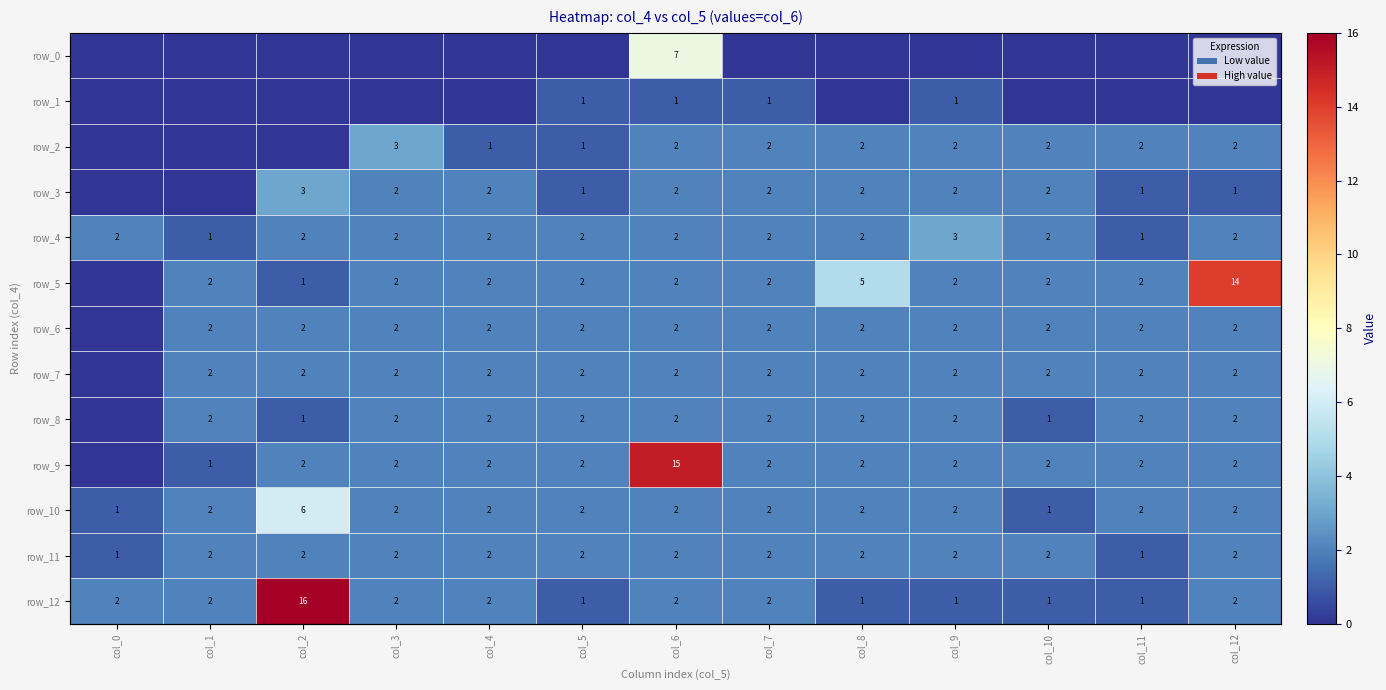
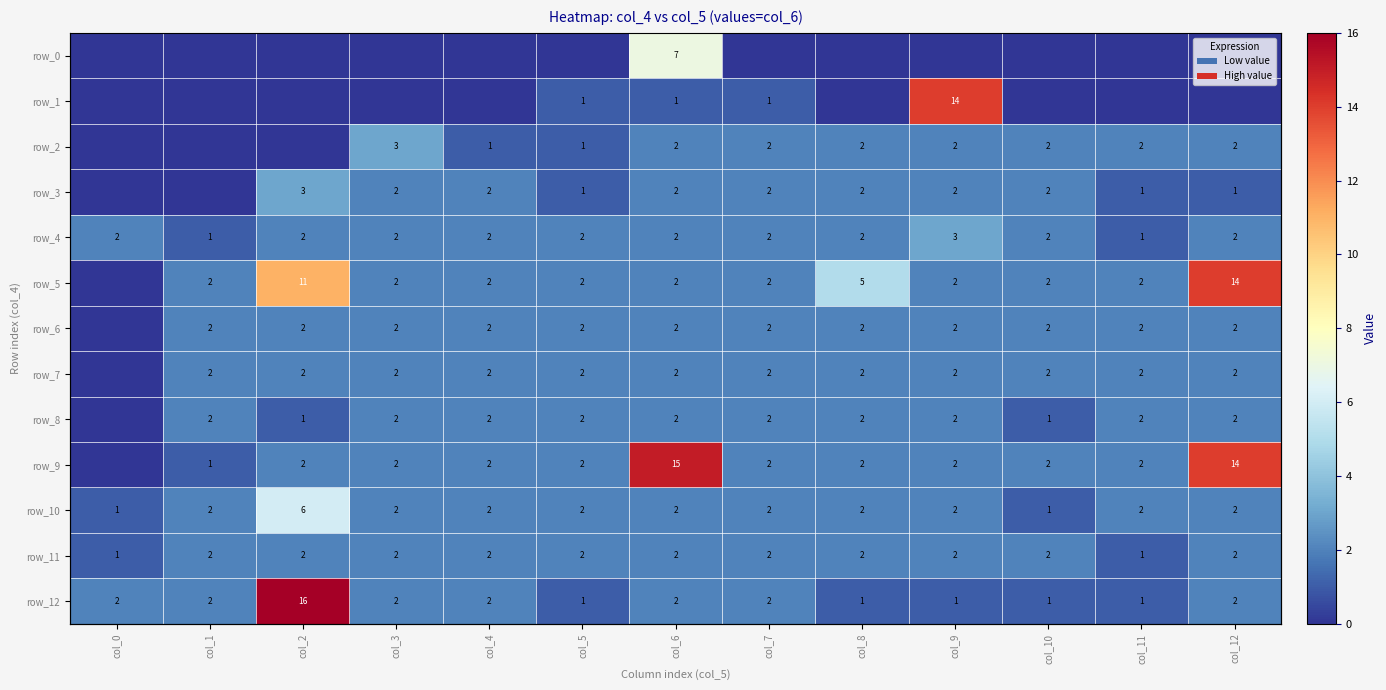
  {
    "row_0": {
      "col_6": 7
    },
    "row_1": {
      "col_5": 1,
      "col_6": 1,
      "col_7": 1,
-     "col_9": 1
+     "col_9": 14
    },
    "row_2": {
      "col_3": 3,
      "col_4": 1,
      "col_5": 1,
      "col_6": 2,
      "col_7": 2,
      "col_8": 2,
      "col_9": 2,
      "col_10": 2,
      "col_11": 2,
      "col_12": 2
    },
    "row_3": {
      "col_2": 3,
      "col_3": 2,
      "col_4": 2,
      "col_5": 1,
      "col_6": 2,
      "col_7": 2,
      "col_8": 2,
      "col_9": 2,
      "col_10": 2,
      "col_11": 1,
      "col_12": 1
    },
    "row_4": {
      "col_0": 2,
      "col_1": 1,
      "col_2": 2,
      "col_3": 2,
      "col_4": 2,
      "col_5": 2,
      "col_6": 2,
      "col_7": 2,
      "col_8": 2,
      "col_9": 3,
      "col_10": 2,
      "col_11": 1,
      "col_12": 2
    },
    "row_5": {
      "col_1": 2,
-     "col_2": 1,
+     "col_2": 11,
      "col_3": 2,
      "col_4": 2,
      "col_5": 2,
      "col_6": 2,
      "col_7": 2,
      "col_8": 5,
      "col_9": 2,
      "col_10": 2,
      "col_11": 2,
      "col_12": 14
    },
    "row_6": {
      "col_1": 2,
      "col_2": 2,
      "col_3": 2,
      "col_4": 2,
      "col_5": 2,
      "col_6": 2,
      "col_7": 2,
      "col_8": 2,
      "col_9": 2,
      "col_10": 2,
      "col_11": 2,
      "col_12": 2
    },
    "row_7": {
      "col_1": 2,
      "col_2": 2,
      "col_3": 2,
      "col_4": 2,
      "col_5": 2,
      "col_6": 2,
      "col_7": 2,
      "col_8": 2,
      "col_9": 2,
      "col_10": 2,
      "col_11": 2,
      "col_12": 2
    },
    "row_8": {
      "col_1": 2,
      "col_2": 1,
      "col_3": 2,
      "col_4": 2,
      "col_5": 2,
      "col_6": 2,
      "col_7": 2,
      "col_8": 2,
      "col_9": 2,
      "col_10": 1,
      "col_11": 2,
      "col_12": 2
    },
    "row_9": {
      "col_1": 1,
      "col_2": 2,
      "col_3": 2,
      "col_4": 2,
      "col_5": 2,
      "col_6": 15,
      "col_7": 2,
      "col_8": 2,
      "col_9": 2,
      "col_10": 2,
      "col_11": 2,
-     "col_12": 2
+     "col_12": 14
    },
    "row_10": {
      "col_0": 1,
      "col_1": 2,
      "col_2": 6,
      "col_3": 2,
      "col_4": 2,
      "col_5": 2,
      "col_6": 2,
      "col_7": 2,
      "col_8": 2,
      "col_9": 2,
      "col_10": 1,
      "col_11": 2,
      "col_12": 2
    },
    "row_11": {
      "col_0": 1,
      "col_1": 2,
      "col_2": 2,
      "col_3": 2,
      "col_4": 2,
      "col_5": 2,
      "col_6": 2,
      "col_7": 2,
      "col_8": 2,
      "col_9": 2,
      "col_10": 2,
      "col_11": 1,
      "col_12": 2
    },
    "row_12": {
      "col_0": 2,
      "col_1": 2,
      "col_2": 16,
      "col_3": 2,
      "col_4": 2,
      "col_5": 1,
      "col_6": 2,
      "col_7": 2,
      "col_8": 1,
      "col_9": 1,
      "col_10": 1,
      "col_11": 1,
      "col_12": 2
    }
  }
